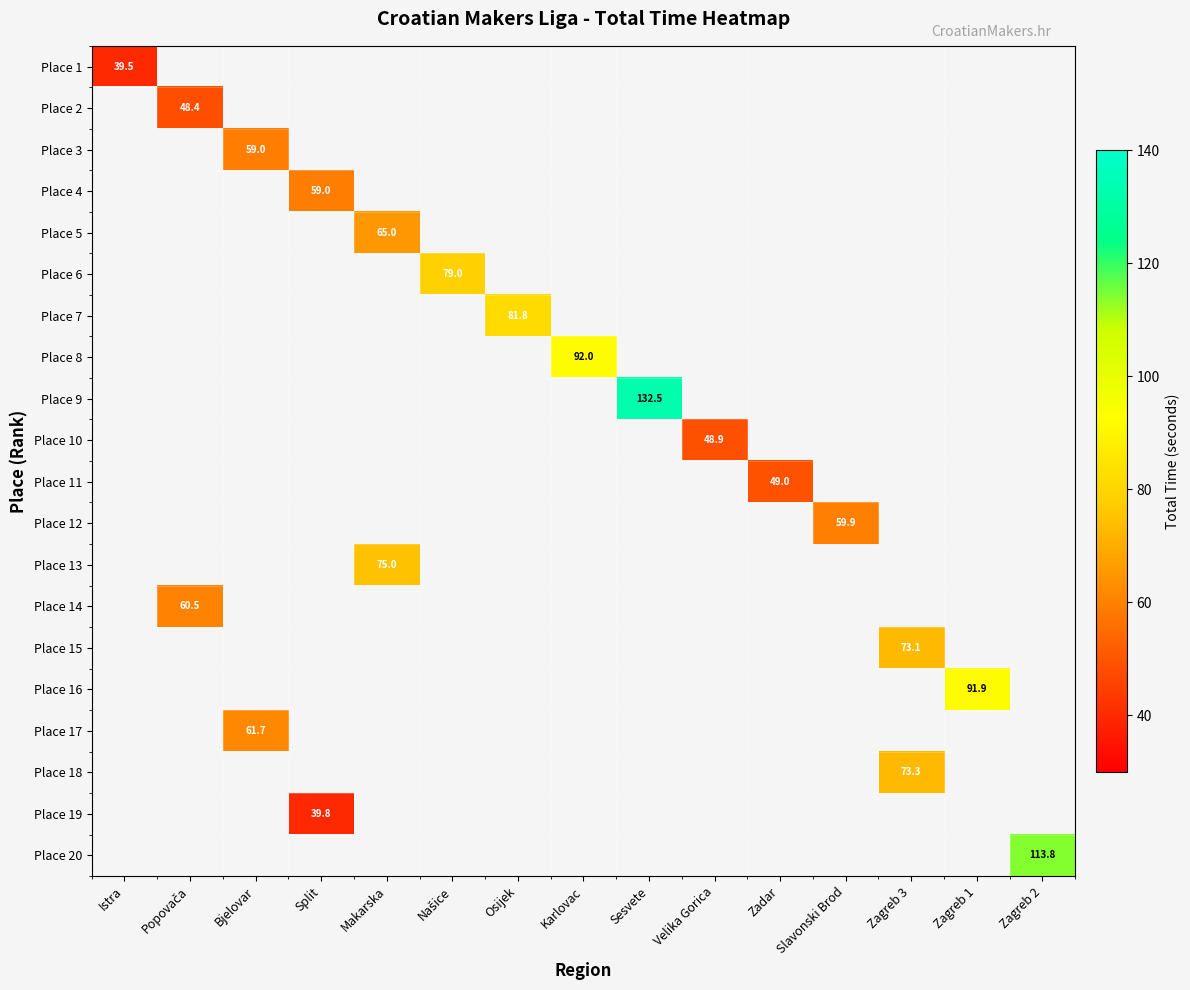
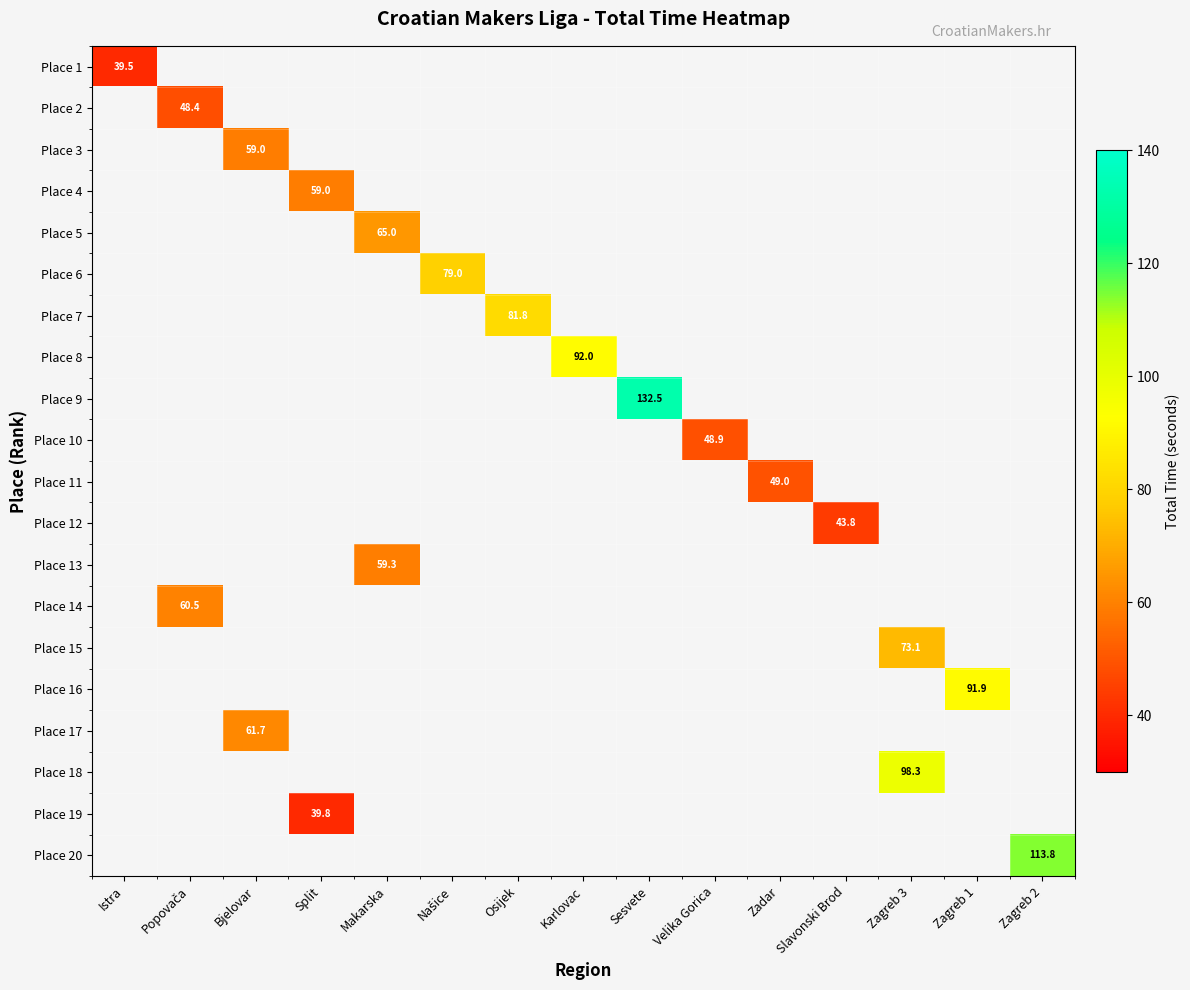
  {
    "Place 1": {
      "Istra": 39.5
    },
    "Place 2": {
      "Popovača": 48.4
    },
    "Place 3": {
      "Bjelovar": 59.0
    },
    "Place 4": {
      "Split": 59.0
    },
    "Place 5": {
      "Makarska": 65.0
    },
    "Place 6": {
      "Našice": 79.0
    },
    "Place 7": {
      "Osijek": 81.8
    },
    "Place 8": {
      "Karlovac": 92.0
    },
    "Place 9": {
      "Sesvete": 132.5
    },
    "Place 10": {
      "Velika Gorica": 48.9
    },
    "Place 11": {
      "Zadar": 49.0
    },
    "Place 12": {
-     "Slavonski Brod": 59.9
+     "Slavonski Brod": 43.8
    },
    "Place 13": {
-     "Makarska": 75.0
+     "Makarska": 59.3
    },
    "Place 14": {
      "Popovača": 60.5
    },
    "Place 15": {
      "Zagreb 3": 73.1
    },
    "Place 16": {
      "Zagreb 1": 91.9
    },
    "Place 17": {
      "Bjelovar": 61.7
    },
    "Place 18": {
-     "Zagreb 3": 73.3
+     "Zagreb 3": 98.3
    },
    "Place 19": {
      "Split": 39.8
    },
    "Place 20": {
      "Zagreb 2": 113.8
    }
  }
